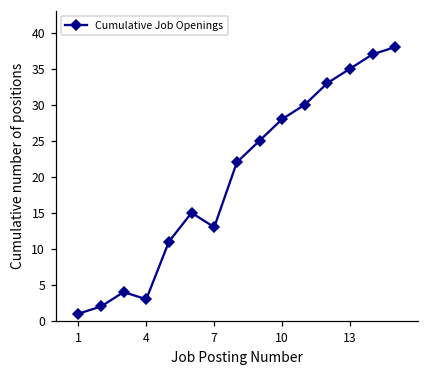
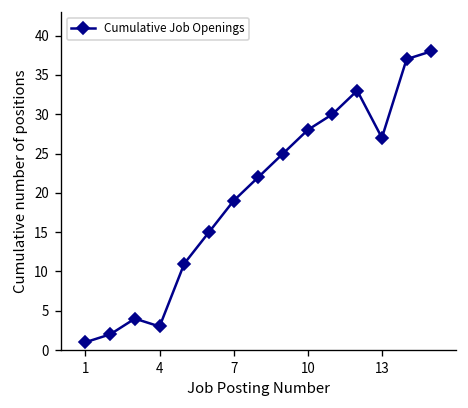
  {
    "1": 1,
    "4": 3,
-   "7": 13,
+   "7": 19,
    "10": 28,
-   "13": 35
+   "13": 27
  }
